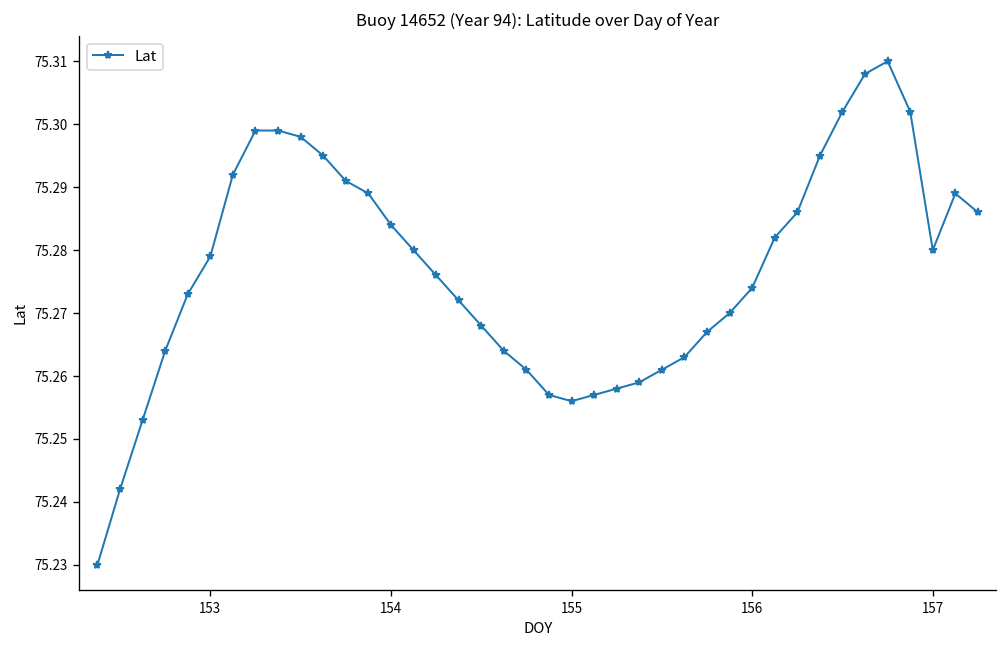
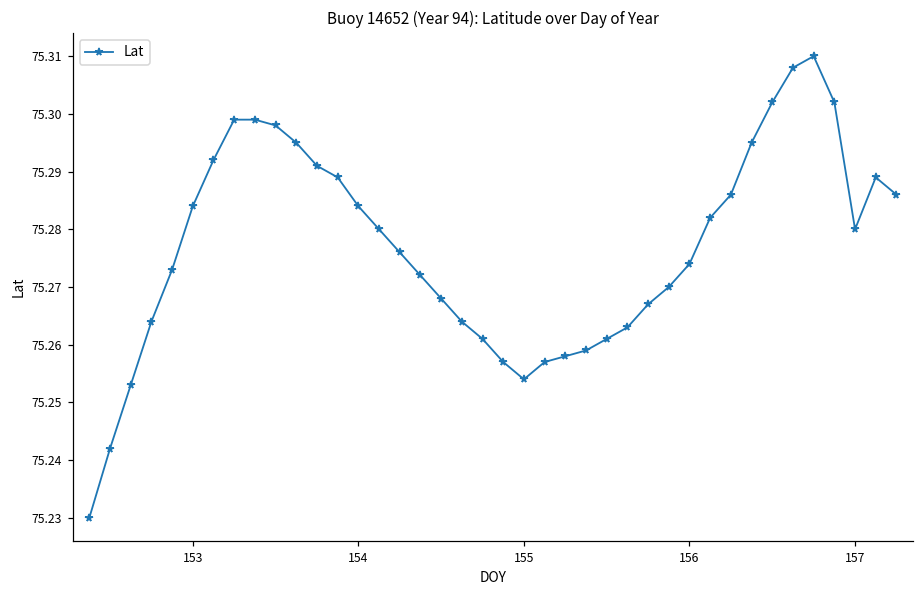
  {
-   "153": 75.279,
+   "153": 75.284,
    "154": 75.284,
-   "155": 75.256,
+   "155": 75.254,
    "156": 75.274,
    "157": 75.280
  }
